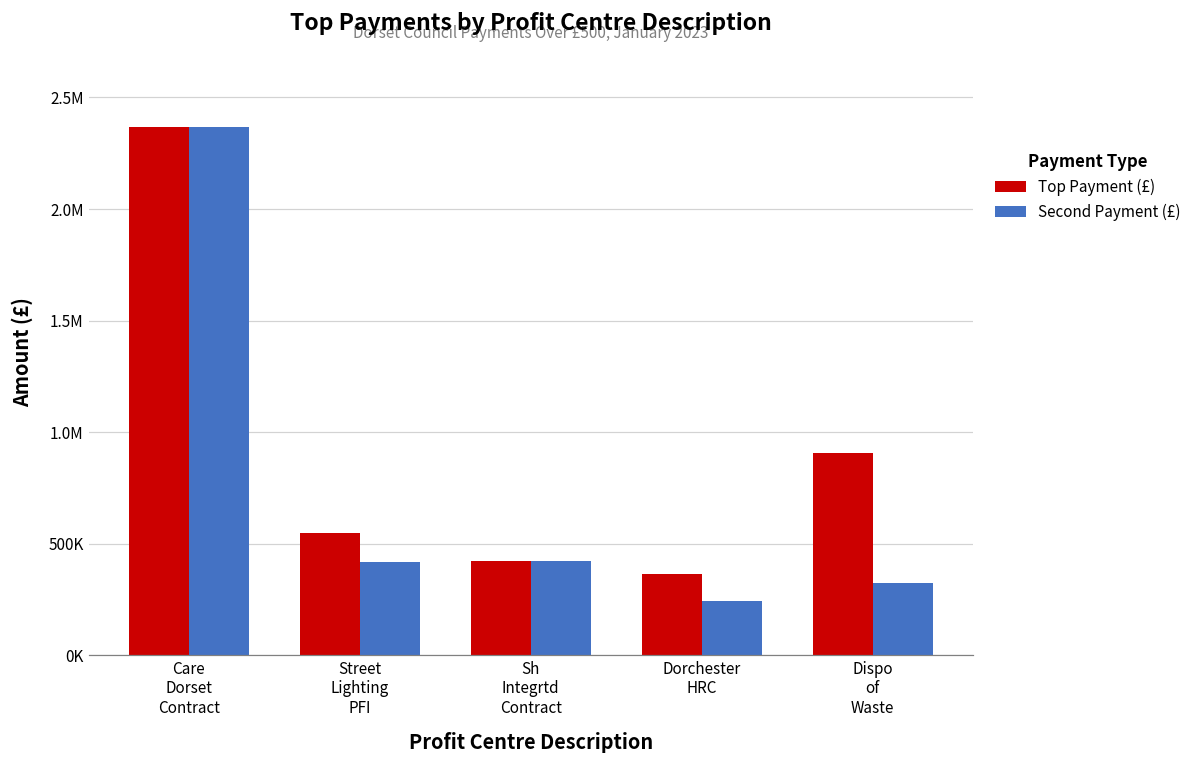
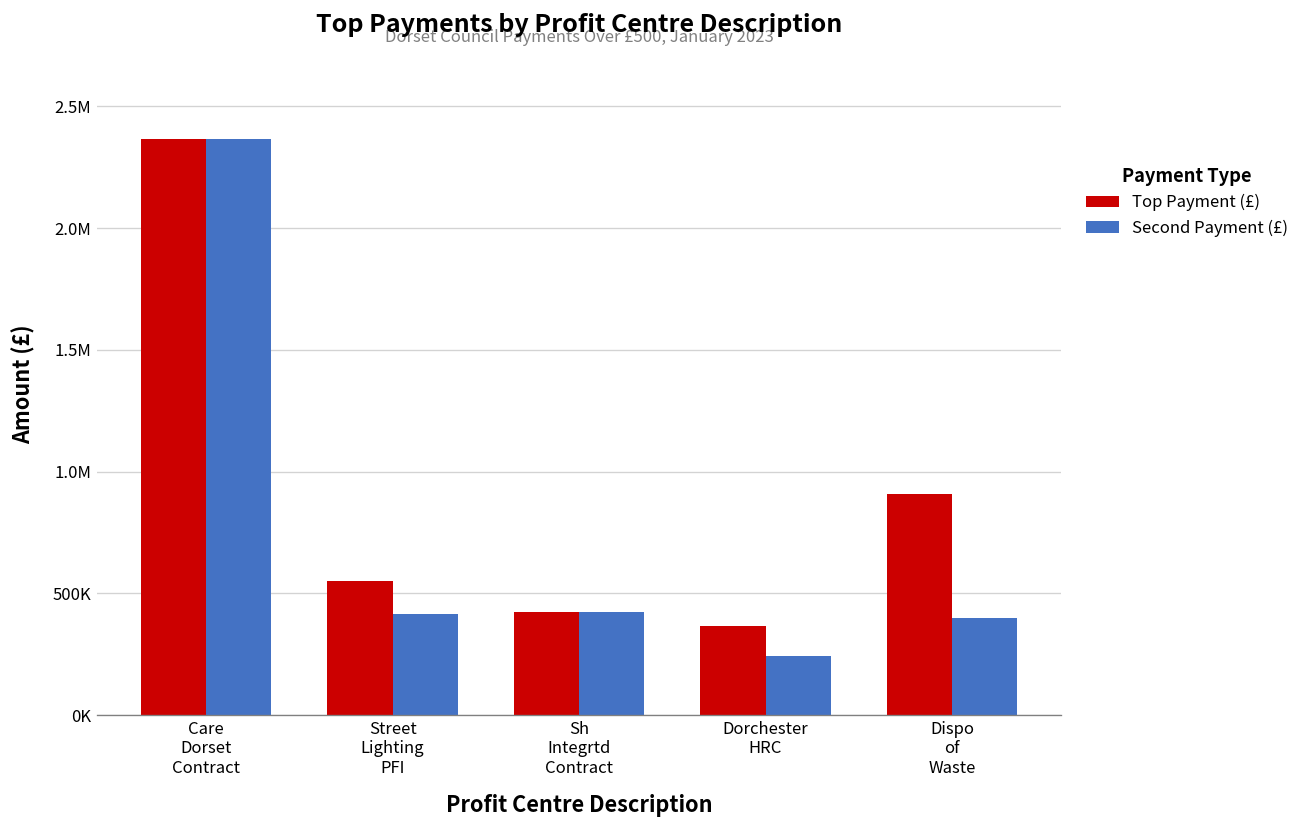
  {
    "Top Payment (£)": {
      "Care Dorset Contract": 2370000,
      "Street Lighting PFI": 550000,
      "Sh Integrtd Contract": 420000,
      "Dorchester HRC": 370000,
      "Dispo of Waste": 910000
    },
    "Second Payment (£)": {
      "Care Dorset Contract": 2370000,
      "Street Lighting PFI": 420000,
      "Sh Integrtd Contract": 420000,
      "Dorchester HRC": 240000,
-     "Dispo of Waste": 320000
+     "Dispo of Waste": 400000
    }
  }
